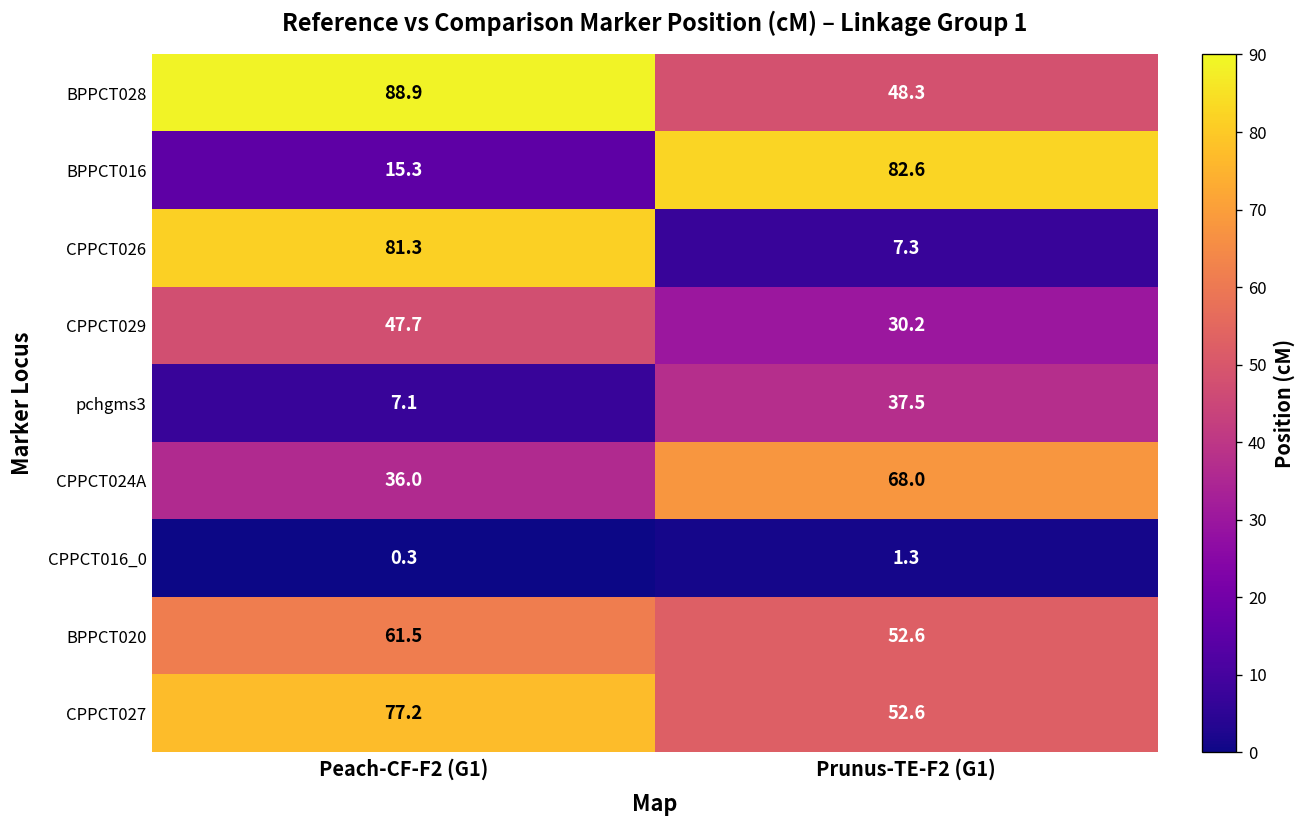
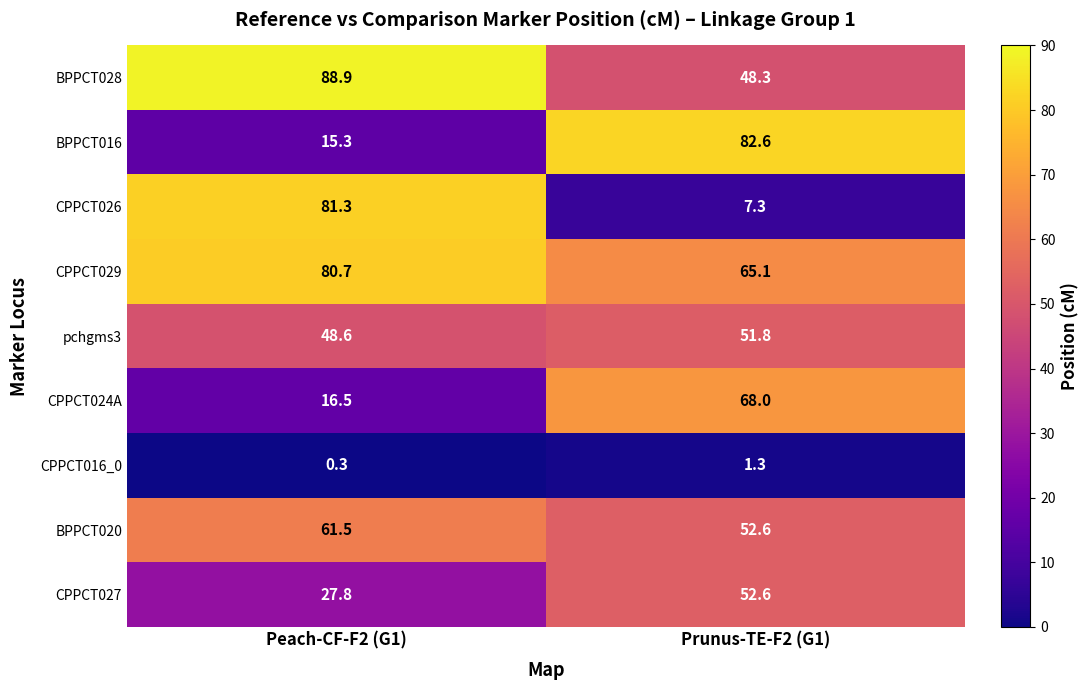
  {
    "BPPCT028": {
      "Peach-CF-F2 (G1)": 88.9,
      "Prunus-TE-F2 (G1)": 48.3
    },
    "BPPCT016": {
      "Peach-CF-F2 (G1)": 15.3,
      "Prunus-TE-F2 (G1)": 82.6
    },
    "CPPCT026": {
      "Peach-CF-F2 (G1)": 81.3,
      "Prunus-TE-F2 (G1)": 7.3
    },
    "CPPCT029": {
-     "Peach-CF-F2 (G1)": 47.7,
-     "Prunus-TE-F2 (G1)": 30.2
+     "Peach-CF-F2 (G1)": 80.7,
+     "Prunus-TE-F2 (G1)": 65.1
    },
    "pchgms3": {
-     "Peach-CF-F2 (G1)": 7.1,
-     "Prunus-TE-F2 (G1)": 37.5
+     "Peach-CF-F2 (G1)": 48.6,
+     "Prunus-TE-F2 (G1)": 51.8
    },
    "CPPCT024A": {
-     "Peach-CF-F2 (G1)": 36.0,
+     "Peach-CF-F2 (G1)": 16.5,
      "Prunus-TE-F2 (G1)": 68.0
    },
    "CPPCT016_0": {
      "Peach-CF-F2 (G1)": 0.3,
      "Prunus-TE-F2 (G1)": 1.3
    },
    "BPPCT020": {
      "Peach-CF-F2 (G1)": 61.5,
      "Prunus-TE-F2 (G1)": 52.6
    },
    "CPPCT027": {
-     "Peach-CF-F2 (G1)": 77.2,
+     "Peach-CF-F2 (G1)": 27.8,
      "Prunus-TE-F2 (G1)": 52.6
    }
  }
